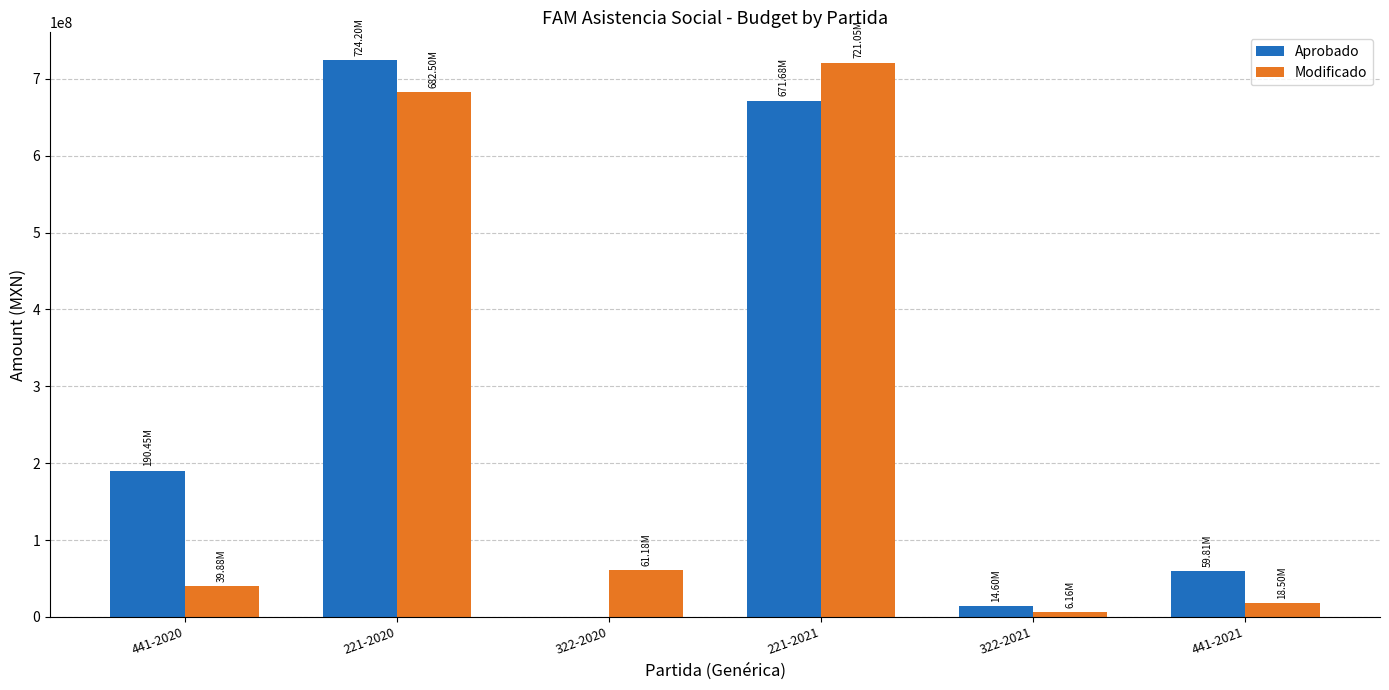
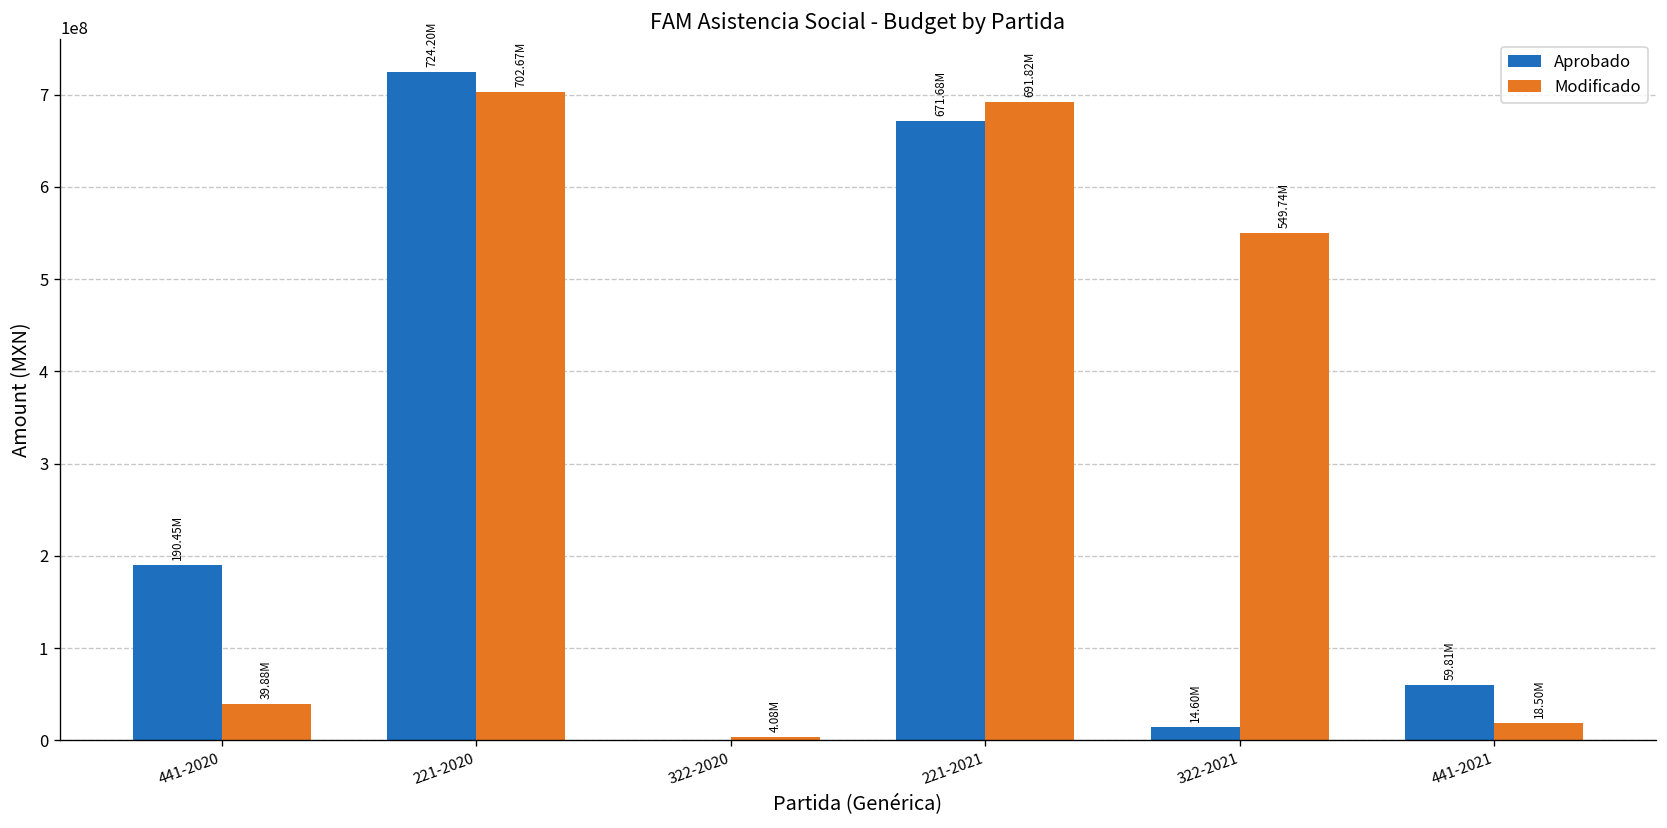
  {
    "Aprobado": {
      "441-2020": "190.45M",
      "221-2020": "724.20M",
      "221-2021": "671.68M",
      "322-2021": "14.60M",
      "441-2021": "59.81M"
    },
    "Modificado": {
      "441-2020": "39.88M",
-     "221-2020": "682.50M",
-     "322-2020": "61.18M",
-     "221-2021": "721.05M",
-     "322-2021": "6.16M",
+     "221-2020": "702.67M",
+     "322-2020": "4.08M",
+     "221-2021": "691.82M",
+     "322-2021": "549.74M",
      "441-2021": "18.50M"
    }
  }
